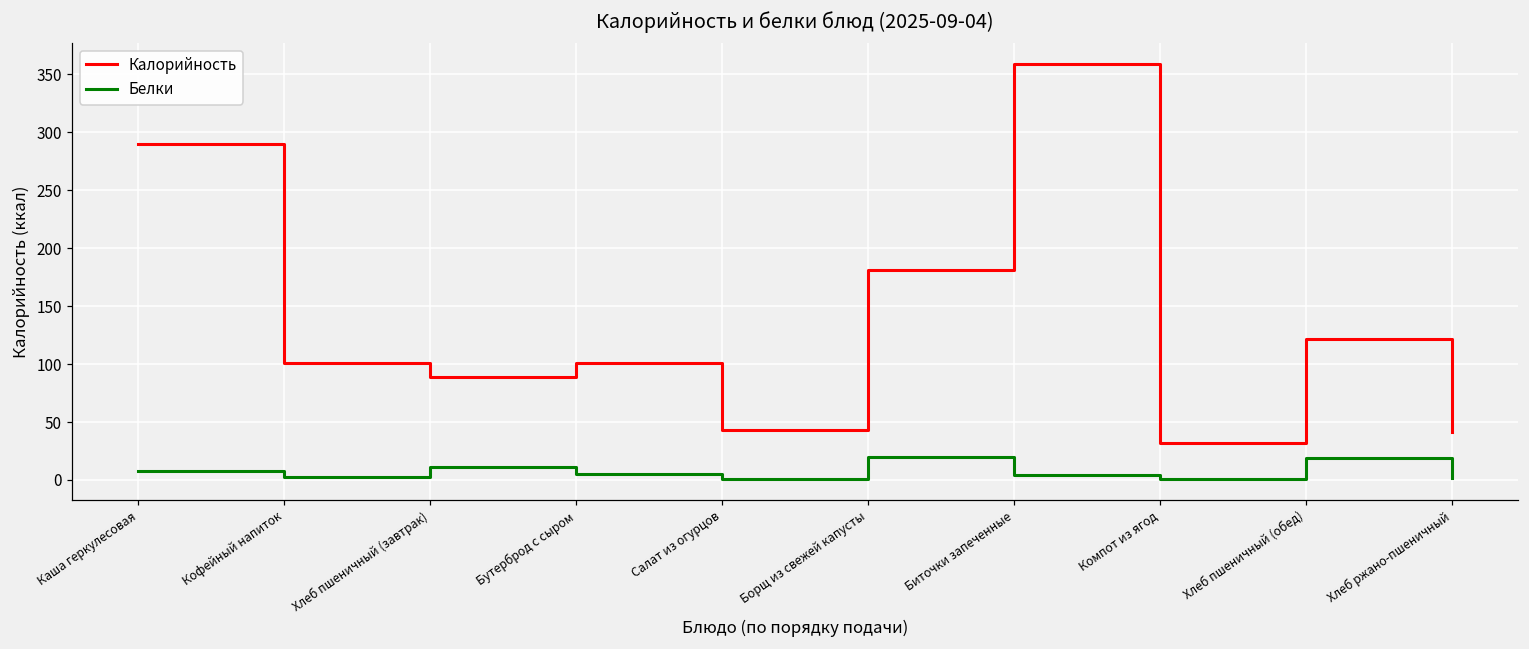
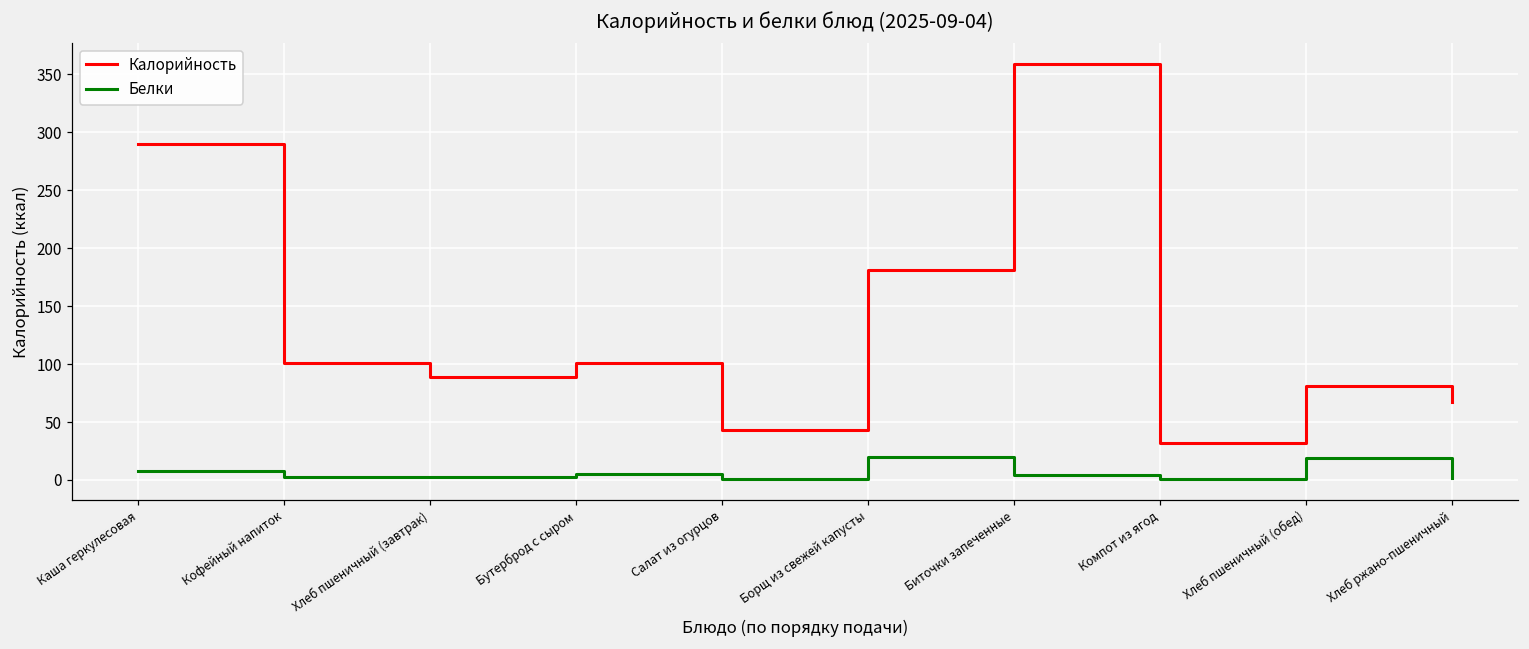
  {
    "Калорийность": {
      "Каша геркулесовая": 290,
      "Кофейный напиток": 101,
      "Хлеб пшеничный (завтрак)": 89,
      "Бутерброд с сыром": 101,
      "Салат из огурцов": 43,
      "Борщ из свежей капусты": 181,
      "Биточки запеченные": 359,
      "Компот из ягод": 32,
-     "Хлеб пшеничный (обед)": 122,
-     "Хлеб ржано-пшеничный": 41
+     "Хлеб пшеничный (обед)": 81,
+     "Хлеб ржано-пшеничный": 67
    },
    "Белки": {
      "Каша геркулесовая": 8,
      "Кофейный напиток": 3,
-     "Хлеб пшеничный (завтрак)": 11,
+     "Хлеб пшеничный (завтрак)": 3,
      "Бутерброд с сыром": 5,
      "Салат из огурцов": 1,
      "Борщ из свежей капусты": 20,
      "Биточки запеченные": 4,
      "Компот из ягод": 1,
      "Хлеб пшеничный (обед)": 19,
      "Хлеб ржано-пшеничный": 2
    }
  }
